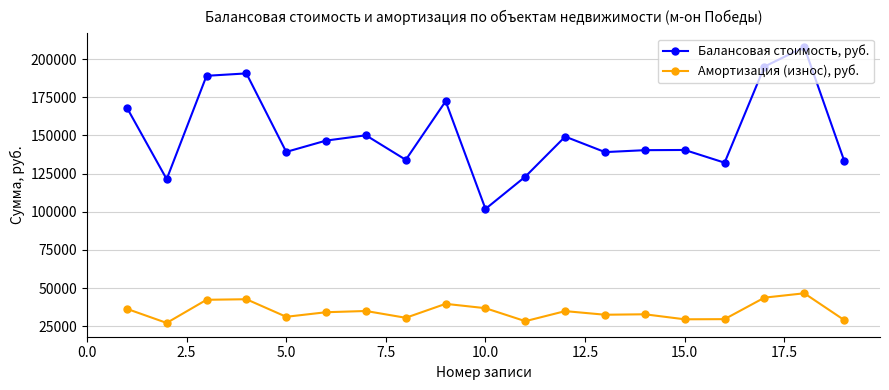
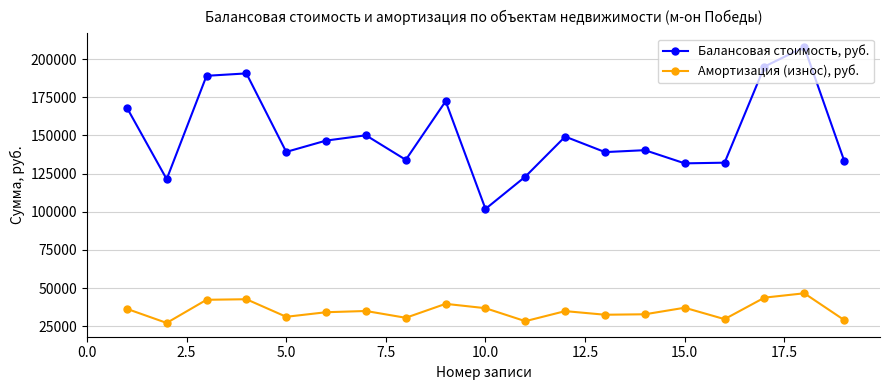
  {
    "Балансовая стоимость, руб.": {
      "5.0": 139000,
      "10.0": 102000,
-     "15.0": 141000
+     "15.0": 132000
    },
    "Амортизация (износ), руб.": {
      "5.0": 31000,
      "10.0": 37000,
-     "15.0": 29000
+     "15.0": 37000
    }
  }
